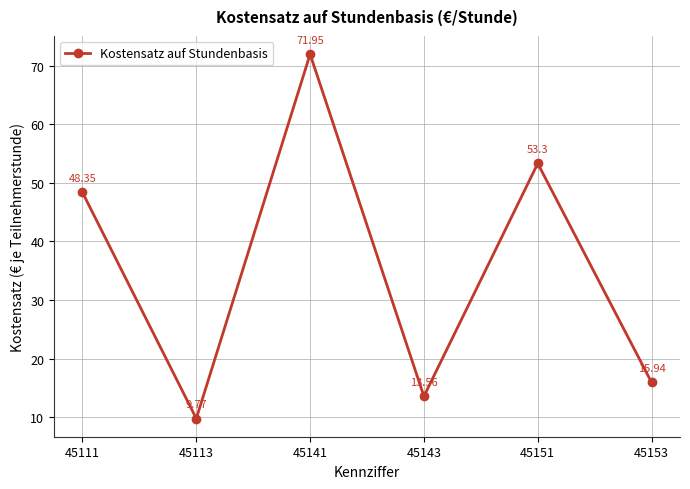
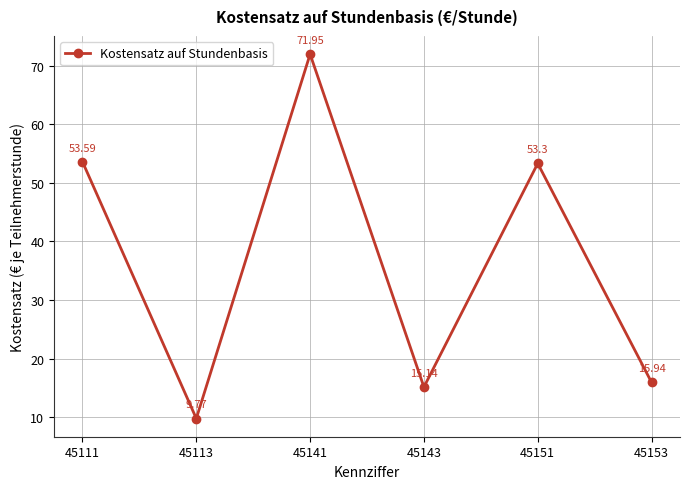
  {
-   "45111": 48.35,
+   "45111": 53.59,
    "45113": 9.77,
    "45141": 71.95,
-   "45143": 13.56,
+   "45143": 15.14,
    "45151": 53.3,
    "45153": 15.94
  }
